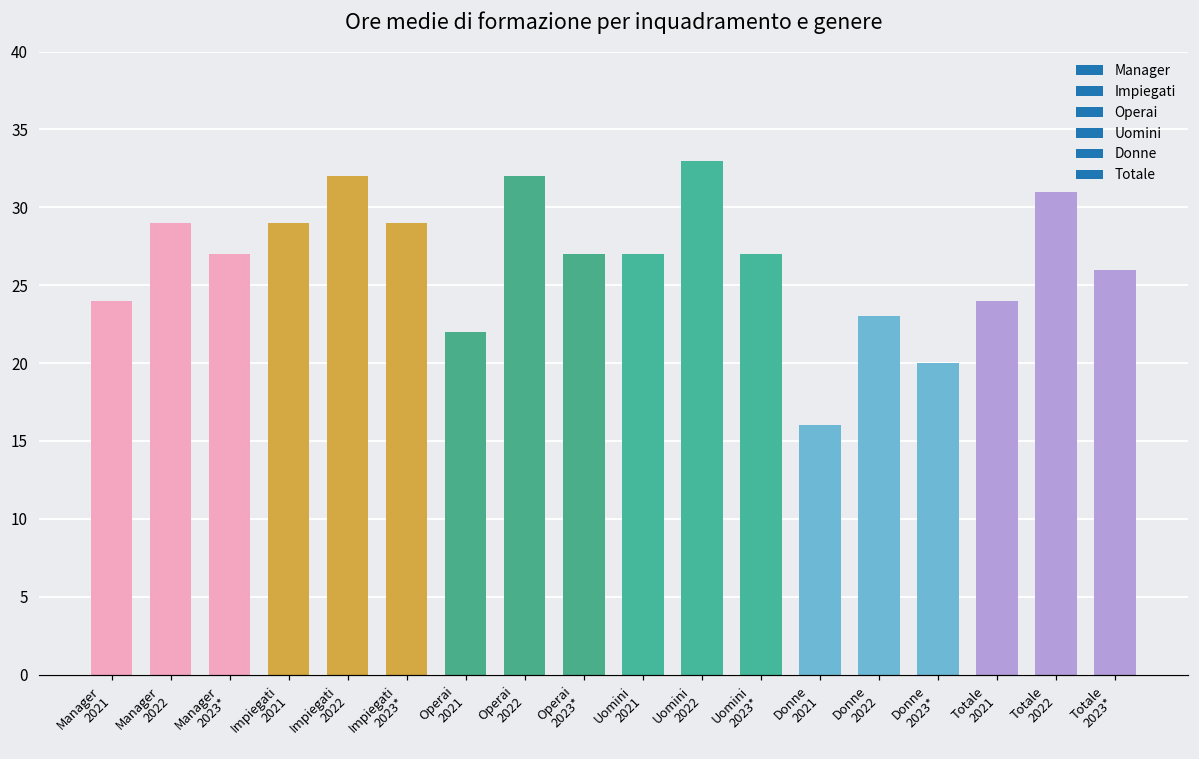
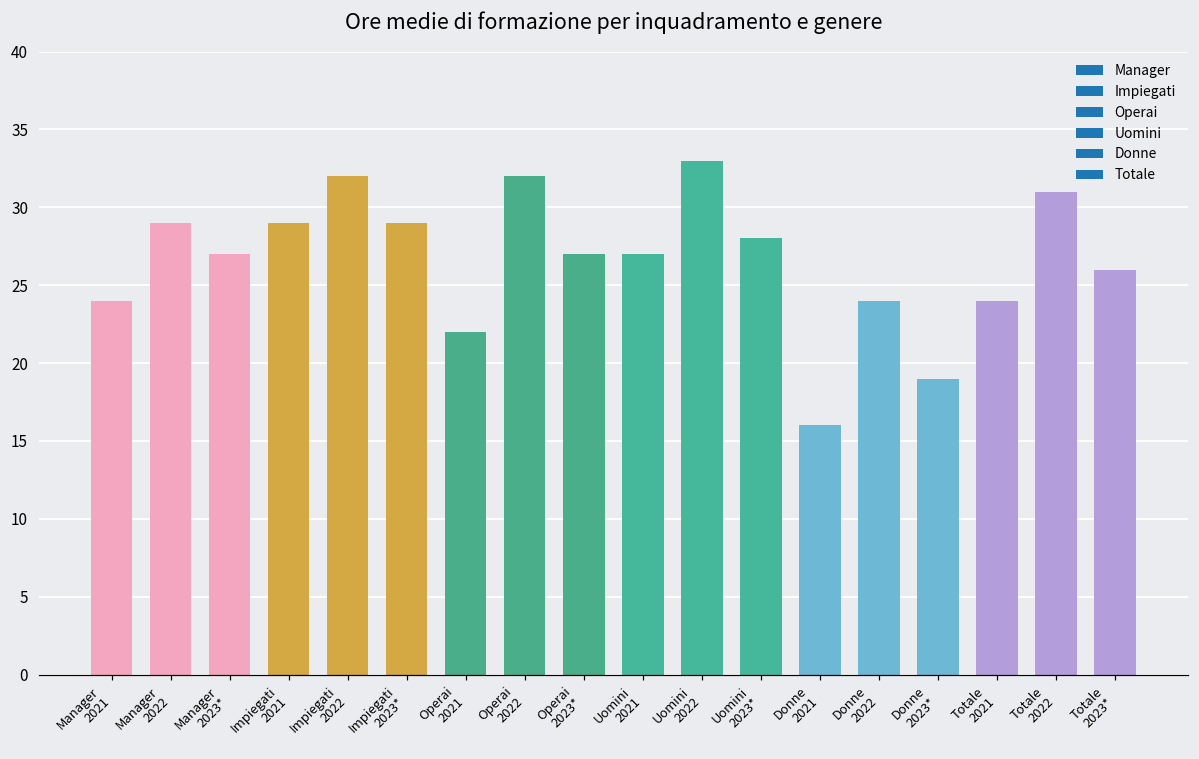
  {
    "Manager 2021": 24,
    "Manager 2022": 29,
    "Manager 2023*": 27,
    "Impiegati 2021": 29,
    "Impiegati 2022": 32,
    "Impiegati 2023*": 29,
    "Operai 2021": 22,
    "Operai 2022": 32,
    "Operai 2023*": 27,
    "Uomini 2021": 27,
    "Uomini 2022": 33,
-   "Uomini 2023*": 27,
+   "Uomini 2023*": 28,
    "Donne 2021": 16,
-   "Donne 2022": 23,
-   "Donne 2023*": 20,
+   "Donne 2022": 24,
+   "Donne 2023*": 19,
    "Totale 2021": 24,
    "Totale 2022": 31,
    "Totale 2023*": 26
  }
